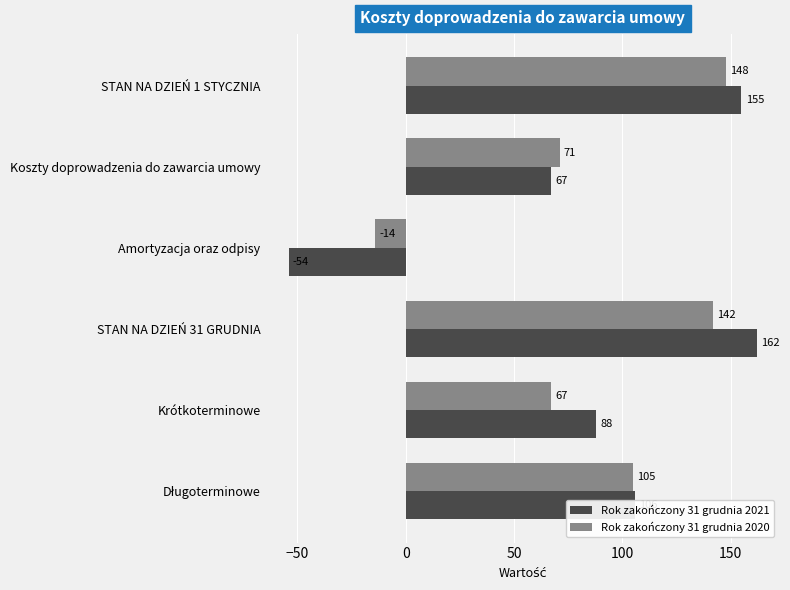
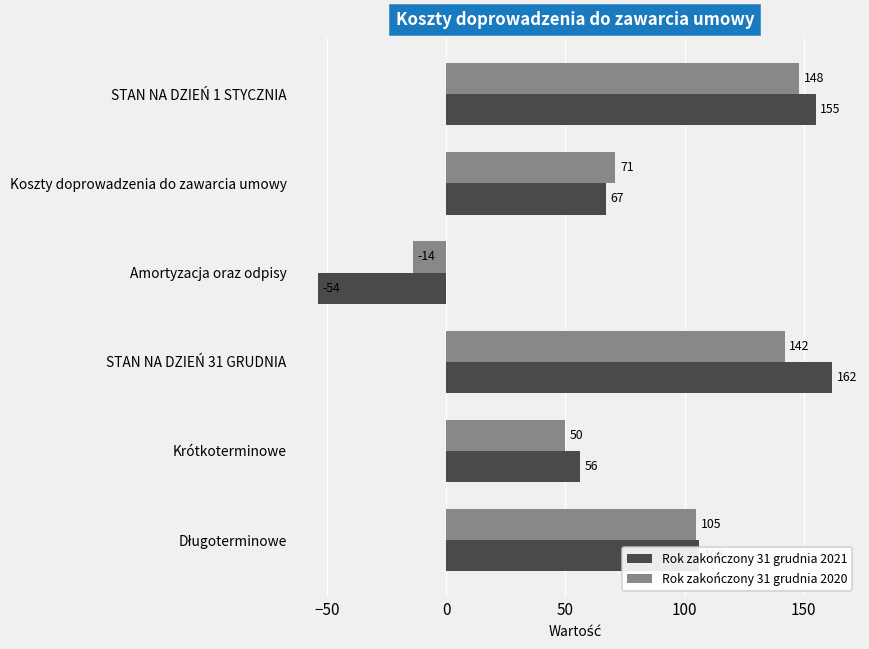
  {
    "Rok zakończony 31 grudnia 2021": {
      "STAN NA DZIEŃ 1 STYCZNIA": 155,
      "Koszty doprowadzenia do zawarcia umowy": 67,
      "Amortyzacja oraz odpisy": -54,
      "STAN NA DZIEŃ 31 GRUDNIA": 162,
-     "Krótkoterminowe": 88
+     "Krótkoterminowe": 56
    },
    "Rok zakończony 31 grudnia 2020": {
      "STAN NA DZIEŃ 1 STYCZNIA": 148,
      "Koszty doprowadzenia do zawarcia umowy": 71,
      "Amortyzacja oraz odpisy": -14,
      "STAN NA DZIEŃ 31 GRUDNIA": 142,
-     "Krótkoterminowe": 67,
+     "Krótkoterminowe": 50,
      "Długoterminowe": 105
    }
  }
